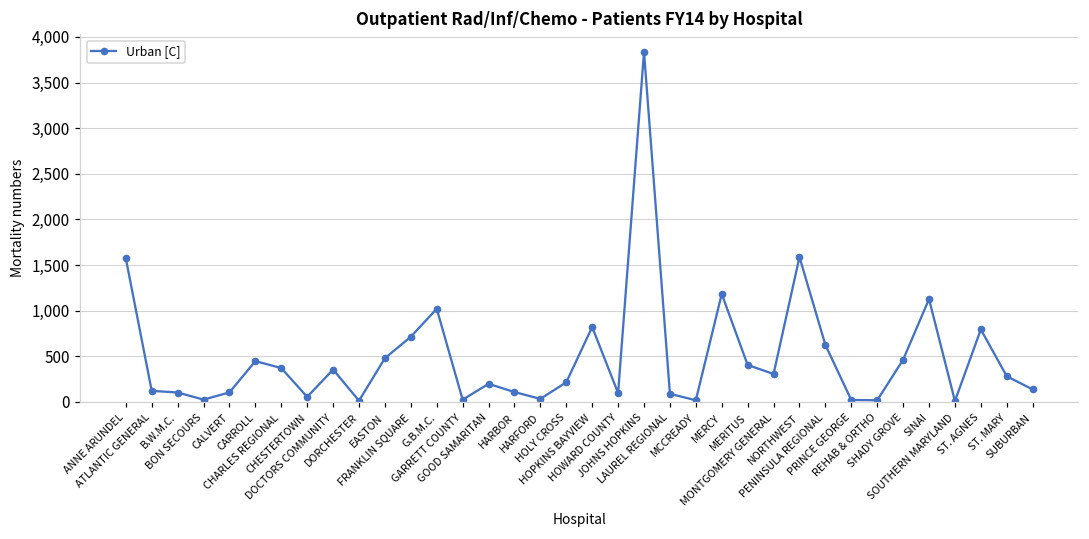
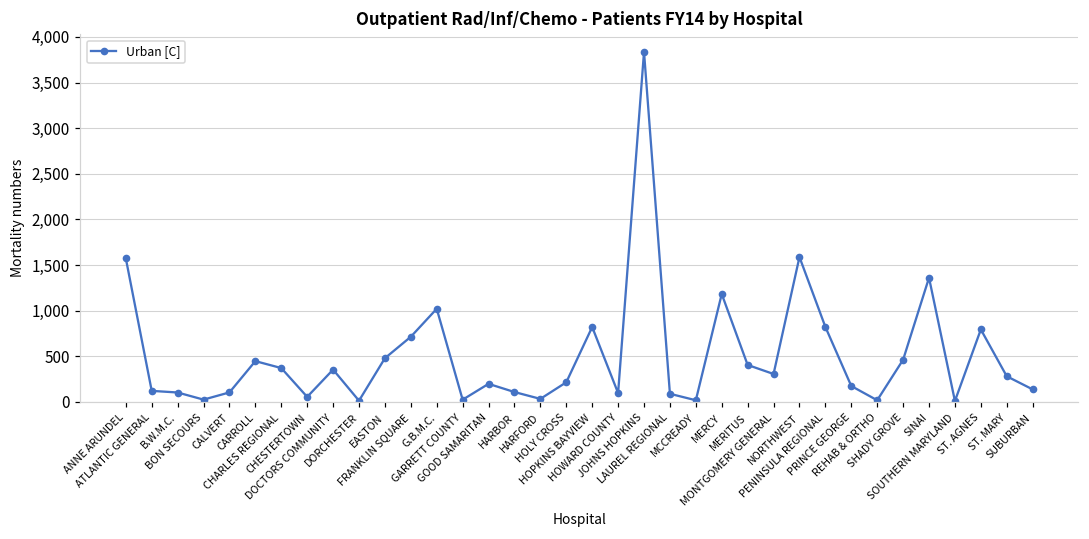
  {
    "ANNE ARUNDEL": "1,600",
    "ATLANTIC GENERAL": "100",
    "B.W.M.C.": "100",
    "BON SECOURS": "0",
    "CALVERT": "100",
    "CARROLL": "400",
    "CHARLES REGIONAL": "400",
    "CHESTERTOWN": "100",
    "DOCTORS COMMUNITY": "400",
    "DORCHESTER": "0",
    "EASTON": "500",
    "FRANKLIN SQUARE": "700",
    "G.B.M.C.": "1,000",
    "GARRETT COUNTY": "0",
    "GOOD SAMARITAN": "200",
    "HARBOR": "100",
    "HARFORD": "0",
    "HOLY CROSS": "200",
    "HOPKINS BAYVIEW": "800",
    "HOWARD COUNTY": "100",
    "JOHNS HOPKINS": "3,800",
    "LAUREL REGIONAL": "100",
    "MCCREADY": "0",
    "MERCY": "1,200",
    "MERITUS": "400",
    "MONTGOMERY GENERAL": "300",
    "NORTHWEST": "1,600",
-   "PENINSULA REGIONAL": "600",
-   "PRINCE GEORGE": "0",
+   "PENINSULA REGIONAL": "800",
+   "PRINCE GEORGE": "200",
    "REHAB & ORTHO": "0",
    "SHADY GROVE": "500",
-   "SINAI": "1,100",
+   "SINAI": "1,400",
    "SOUTHERN MARYLAND": "0",
    "ST. AGNES": "800",
    "ST. MARY": "300",
    "SUBURBAN": "100"
  }
